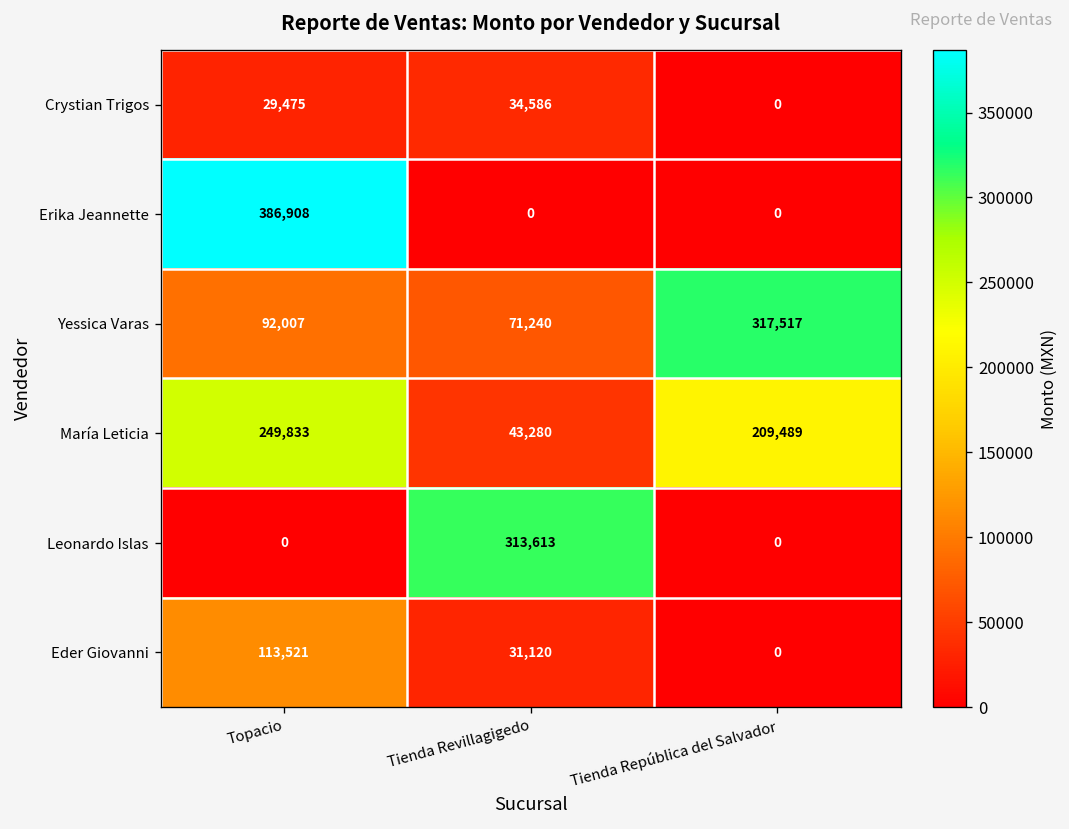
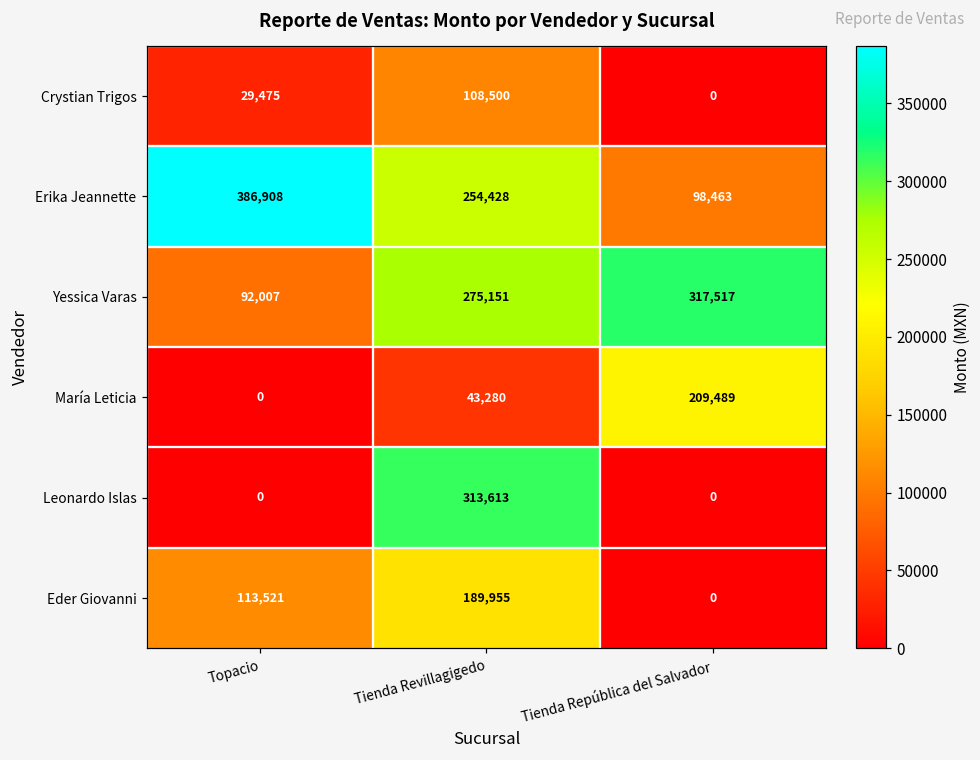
  {
    "Crystian Trigos": {
      "Topacio": "29,475",
-     "Tienda Revillagigedo": "34,586",
+     "Tienda Revillagigedo": "108,500",
      "Tienda República del Salvador": "0"
    },
    "Erika Jeannette": {
      "Topacio": "386,908",
-     "Tienda Revillagigedo": "0",
-     "Tienda República del Salvador": "0"
+     "Tienda Revillagigedo": "254,428",
+     "Tienda República del Salvador": "98,463"
    },
    "Yessica Varas": {
      "Topacio": "92,007",
-     "Tienda Revillagigedo": "71,240",
+     "Tienda Revillagigedo": "275,151",
      "Tienda República del Salvador": "317,517"
    },
    "María Leticia": {
-     "Topacio": "249,833",
+     "Topacio": "0",
      "Tienda Revillagigedo": "43,280",
      "Tienda República del Salvador": "209,489"
    },
    "Leonardo Islas": {
      "Topacio": "0",
      "Tienda Revillagigedo": "313,613",
      "Tienda República del Salvador": "0"
    },
    "Eder Giovanni": {
      "Topacio": "113,521",
-     "Tienda Revillagigedo": "31,120",
+     "Tienda Revillagigedo": "189,955",
      "Tienda República del Salvador": "0"
    }
  }
